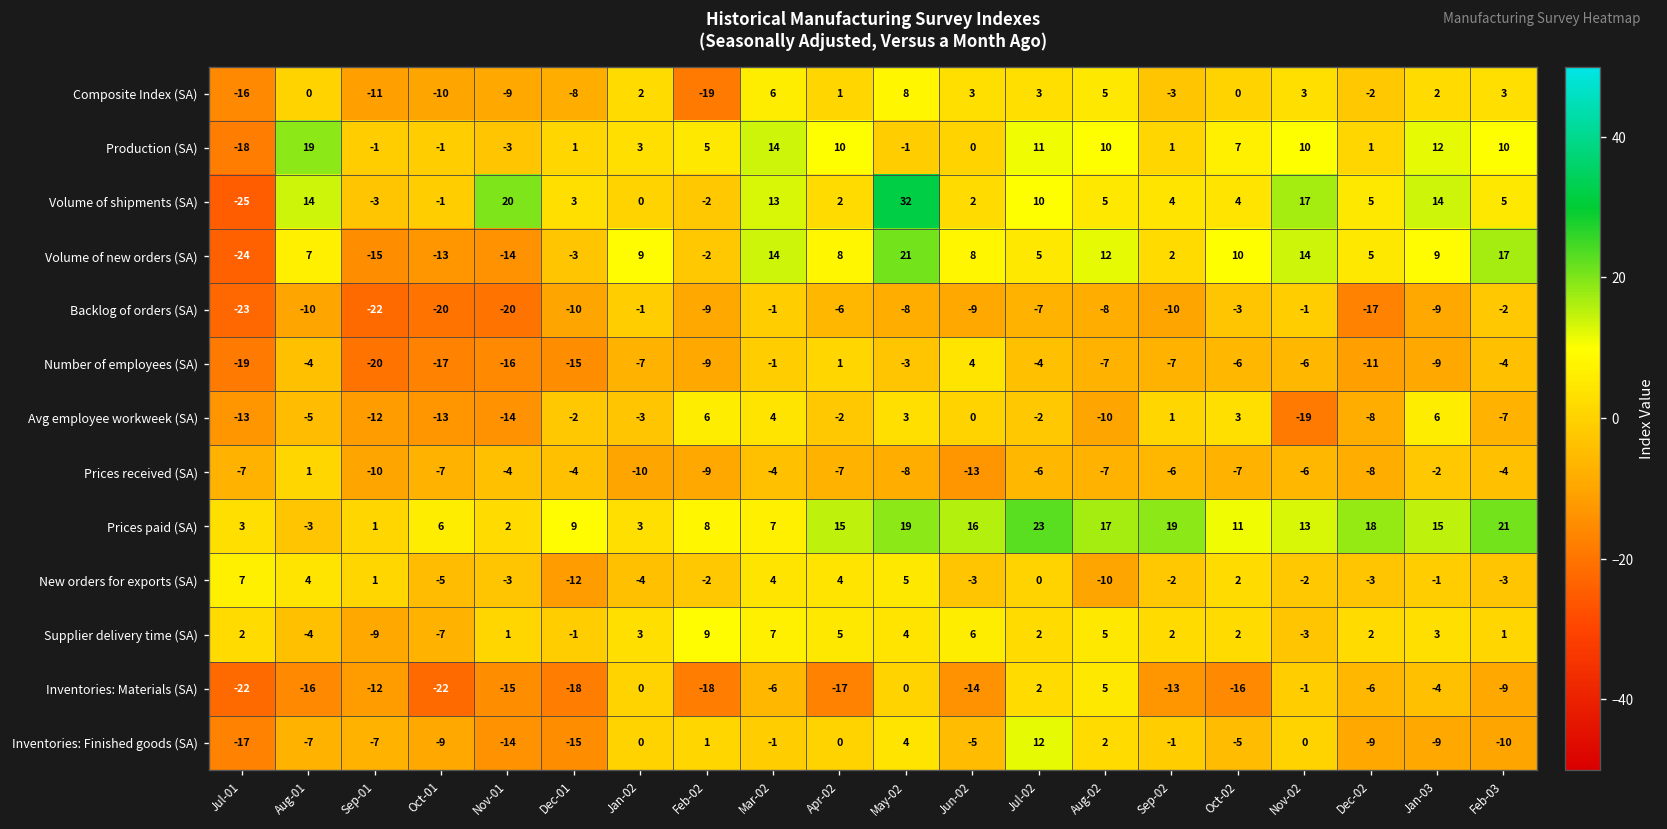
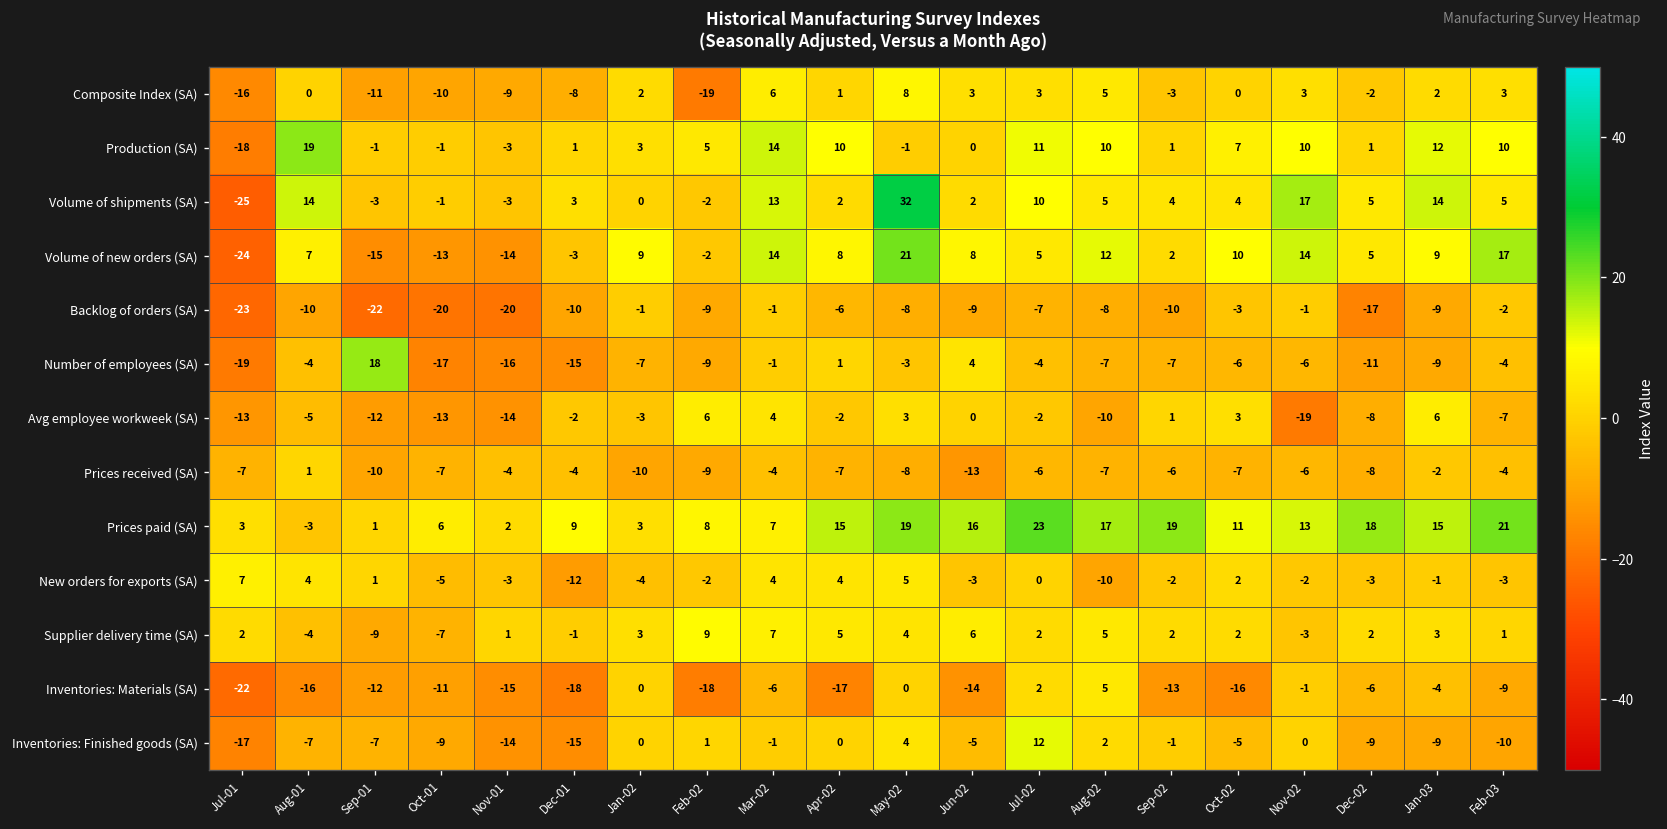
  {
    "Volume of shipments (SA)": {
      "Jul-01": -25,
      "Aug-01": 14,
      "Sep-01": -3,
      "Oct-01": -1,
-     "Nov-01": 20,
+     "Nov-01": -3,
      "Dec-01": 3,
      "Jan-02": 0,
      "Feb-02": -2,
      "Mar-02": 13,
      "Apr-02": 2,
      "May-02": 32,
      "Jun-02": 2,
      "Jul-02": 10,
      "Aug-02": 5,
      "Sep-02": 4,
      "Oct-02": 4,
      "Nov-02": 17,
      "Dec-02": 5,
      "Jan-03": 14,
      "Feb-03": 5
    },
    "Number of employees (SA)": {
      "Jul-01": -19,
      "Aug-01": -4,
-     "Sep-01": -20,
+     "Sep-01": 18,
      "Oct-01": -17,
      "Nov-01": -16,
      "Dec-01": -15,
      "Jan-02": -7,
      "Feb-02": -9,
      "Mar-02": -1,
      "Apr-02": 1,
      "May-02": -3,
      "Jun-02": 4,
      "Jul-02": -4,
      "Aug-02": -7,
      "Sep-02": -7,
      "Oct-02": -6,
      "Nov-02": -6,
      "Dec-02": -11,
      "Jan-03": -9,
      "Feb-03": -4
    },
    "Inventories: Materials (SA)": {
      "Jul-01": -22,
      "Aug-01": -16,
      "Sep-01": -12,
-     "Oct-01": -22,
+     "Oct-01": -11,
      "Nov-01": -15,
      "Dec-01": -18,
      "Jan-02": 0,
      "Feb-02": -18,
      "Mar-02": -6,
      "Apr-02": -17,
      "May-02": 0,
      "Jun-02": -14,
      "Jul-02": 2,
      "Aug-02": 5,
      "Sep-02": -13,
      "Oct-02": -16,
      "Nov-02": -1,
      "Dec-02": -6,
      "Jan-03": -4,
      "Feb-03": -9
    }
  }
